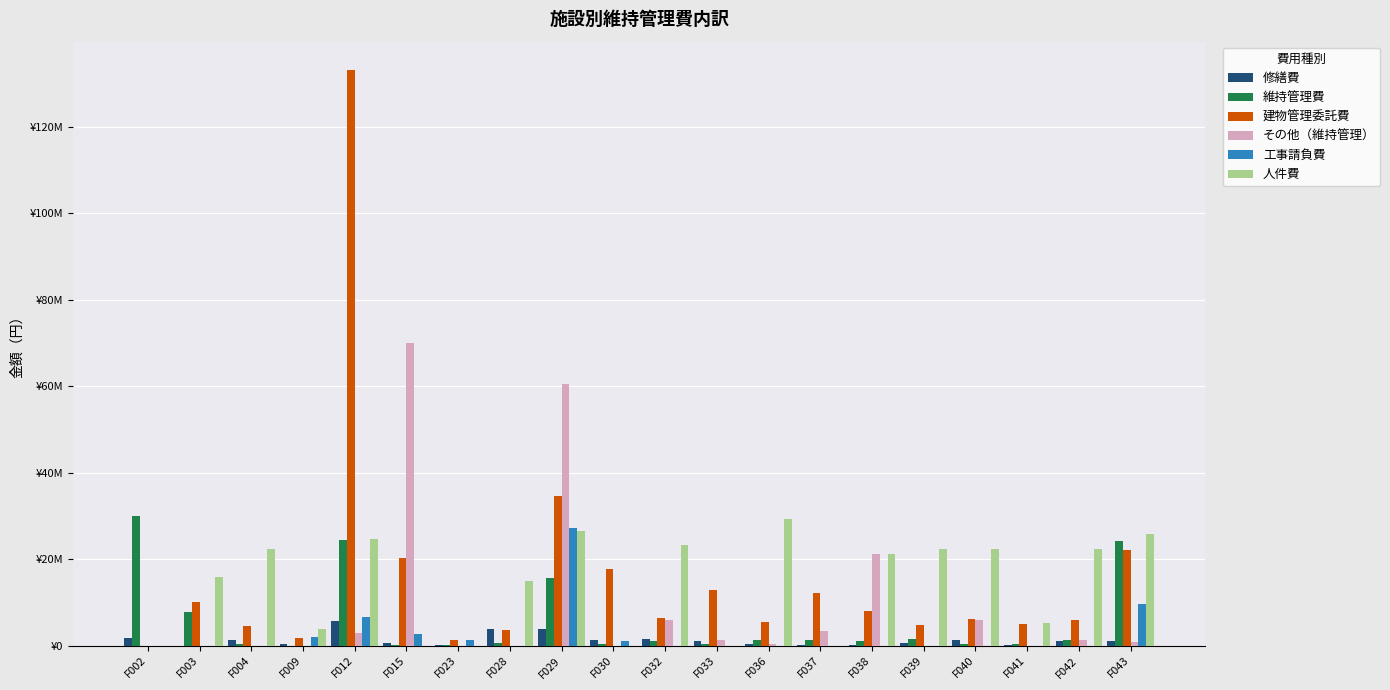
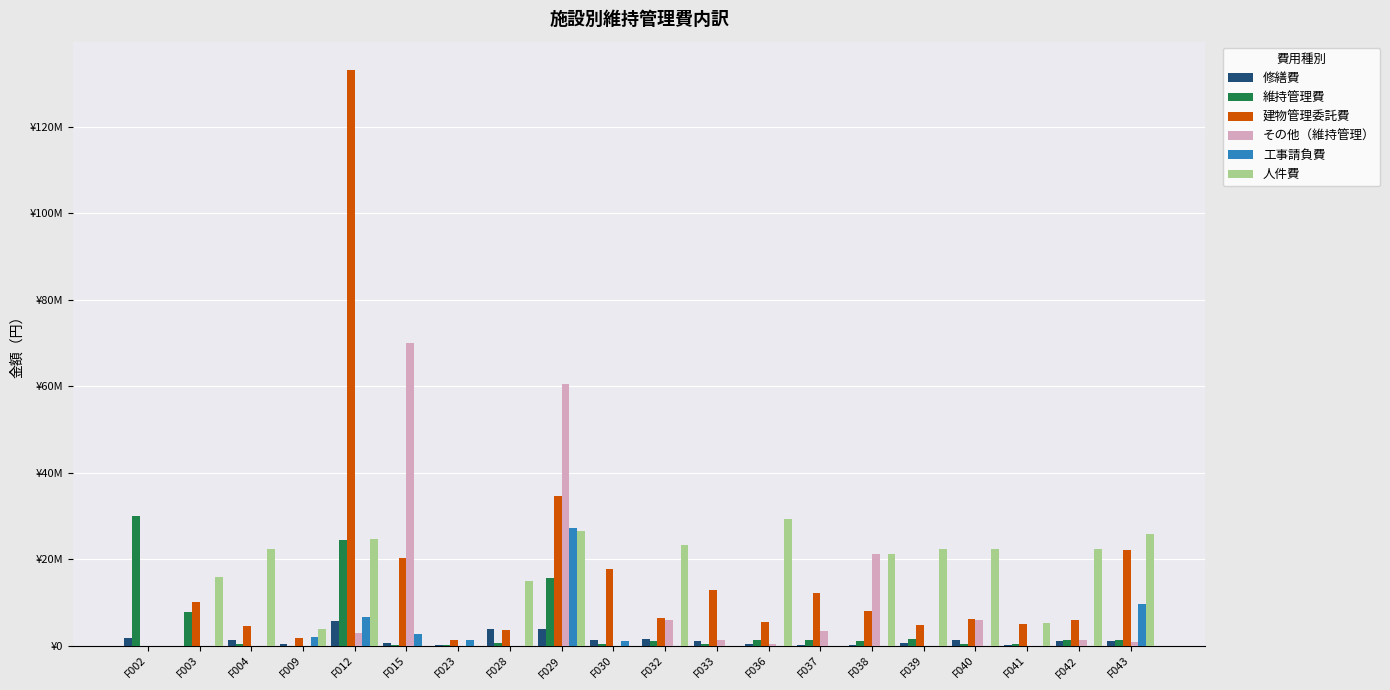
  {
    "修繕費": {
      "F002": "¥2000000",
      "F004": "¥1000000",
      "F012": "¥6000000",
      "F028": "¥4000000",
      "F029": "¥4000000",
      "F030": "¥1000000",
      "F032": "¥1000000",
      "F033": "¥1000000",
      "F040": "¥1000000",
      "F042": "¥1000000",
      "F043": "¥1000000"
    },
    "維持管理費": {
      "F002": "¥30000000",
      "F003": "¥8000000",
      "F009": "¥0",
      "F012": "¥25000000",
      "F029": "¥16000000",
      "F032": "¥1000000",
      "F036": "¥1000000",
      "F037": "¥1000000",
      "F038": "¥1000000",
      "F039": "¥2000000",
      "F042": "¥1000000",
-     "F043": "¥24000000"
+     "F043": "¥1000000"
    },
    "建物管理委託費": {
      "F002": "¥0",
      "F003": "¥10000000",
      "F004": "¥5000000",
      "F009": "¥2000000",
      "F012": "¥133000000",
      "F015": "¥20000000",
      "F023": "¥1000000",
      "F028": "¥4000000",
      "F029": "¥35000000",
      "F030": "¥18000000",
      "F032": "¥6000000",
      "F033": "¥13000000",
      "F036": "¥5000000",
      "F037": "¥12000000",
      "F038": "¥8000000",
      "F039": "¥5000000",
      "F040": "¥6000000",
      "F041": "¥5000000",
      "F042": "¥6000000",
      "F043": "¥22000000"
    },
    "その他（維持管理）": {
      "F002": "¥0",
      "F003": "¥0",
      "F004": "¥0",
      "F009": "¥0",
      "F012": "¥3000000",
      "F015": "¥70000000",
      "F023": "¥0",
      "F028": "¥0",
      "F029": "¥60000000",
      "F030": "¥0",
      "F032": "¥6000000",
      "F033": "¥1000000",
      "F037": "¥3000000",
      "F038": "¥21000000",
      "F039": "¥0",
      "F040": "¥6000000",
      "F041": "¥0",
      "F042": "¥1000000",
      "F043": "¥1000000"
    },
    "工事請負費": {
      "F002": "¥0",
      "F003": "¥0",
      "F004": "¥0",
      "F009": "¥2000000",
      "F012": "¥7000000",
      "F015": "¥3000000",
      "F023": "¥1000000",
      "F028": "¥0",
      "F029": "¥27000000",
      "F030": "¥1000000",
      "F032": "¥0",
      "F033": "¥0",
      "F036": "¥0",
      "F037": "¥0",
      "F038": "¥0",
      "F039": "¥0",
      "F040": "¥0",
      "F041": "¥0",
      "F042": "¥0",
      "F043": "¥10000000"
    },
    "人件費": {
      "F002": "¥0",
      "F003": "¥16000000",
      "F004": "¥22000000",
      "F009": "¥4000000",
      "F012": "¥25000000",
      "F015": "¥0",
      "F023": "¥0",
      "F028": "¥15000000",
      "F029": "¥27000000",
      "F030": "¥0",
      "F032": "¥23000000",
      "F033": "¥0",
      "F036": "¥29000000",
      "F037": "¥0",
      "F038": "¥21000000",
      "F039": "¥22000000",
      "F040": "¥22000000",
      "F041": "¥5000000",
      "F042": "¥22000000",
      "F043": "¥26000000"
    }
  }
